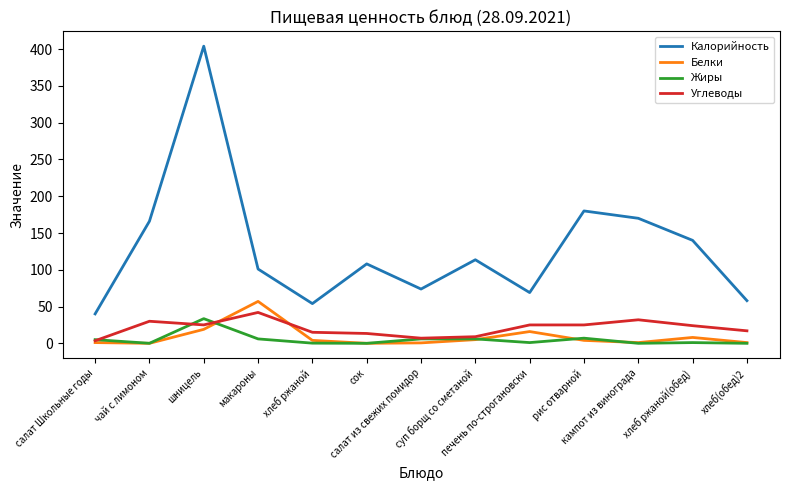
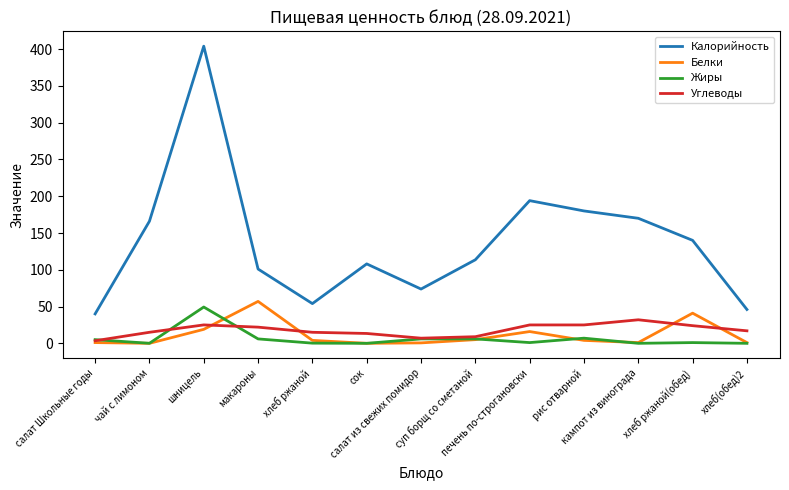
  {
    "Калорийность": {
      "салат Школьные годы": 40,
      "чай с лимоном": 170,
      "шницель": 400,
      "макароны": 100,
      "хлеб ржаной": 50,
      "сок": 110,
      "салат из свежих помидор": 70,
      "суп борщ со сметаной": 110,
-     "печень по-строгановски": 70,
+     "печень по-строгановски": 190,
      "рис отварной": 180,
      "кампот из винограда": 170,
      "хлеб ржаной(обед)": 140,
-     "хлеб(обед)2": 60
+     "хлеб(обед)2": 50
    },
    "Белки": {
      "шницель": 20,
      "макароны": 60,
      "хлеб ржаной": 0,
      "салат из свежих помидор": 0,
      "печень по-строгановски": 20,
-     "хлеб ржаной(обед)": 10
+     "хлеб ржаной(обед)": 40
    },
    "Жиры": {
-     "шницель": 30,
+     "шницель": 50,
      "макароны": 10,
      "хлеб ржаной": 0,
      "печень по-строгановски": 0,
      "хлеб ржаной(обед)": 0
    },
    "Углеводы": {
-     "чай с лимоном": 30,
+     "чай с лимоном": 20,
      "шницель": 30,
-     "макароны": 40,
+     "макароны": 20,
      "хлеб ржаной": 20,
      "сок": 10,
      "печень по-строгановски": 30,
      "рис отварной": 30,
      "кампот из винограда": 30,
      "хлеб ржаной(обед)": 20,
      "хлеб(обед)2": 20
    }
  }
